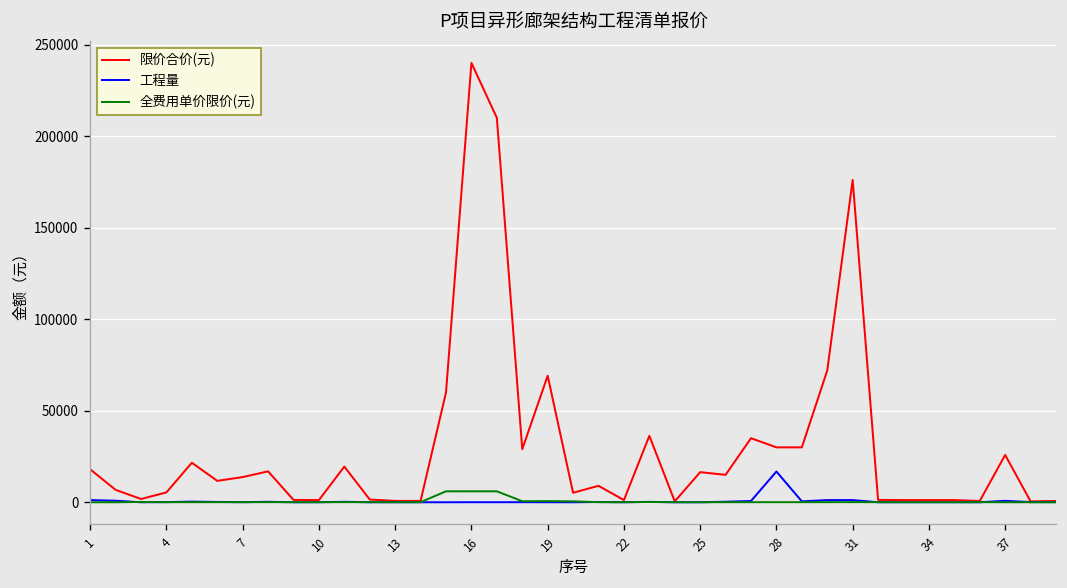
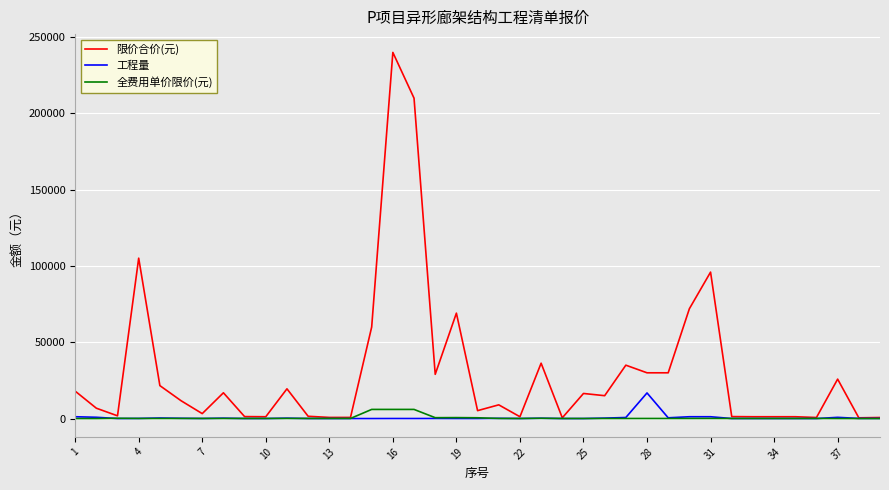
  {
    "限价合价(元)": {
      "1": 18000,
-     "4": 5000,
-     "7": 14000,
+     "4": 105000,
+     "7": 3000,
      "16": 240000,
      "19": 69000,
      "25": 16000,
      "28": 30000,
-     "31": 176000,
+     "31": 96000,
      "37": 26000
    },
    "工程量": {
      "16": 0,
      "28": 17000
    },
    "全费用单价限价(元)": {
      "16": 6000,
      "28": 0
    }
  }
